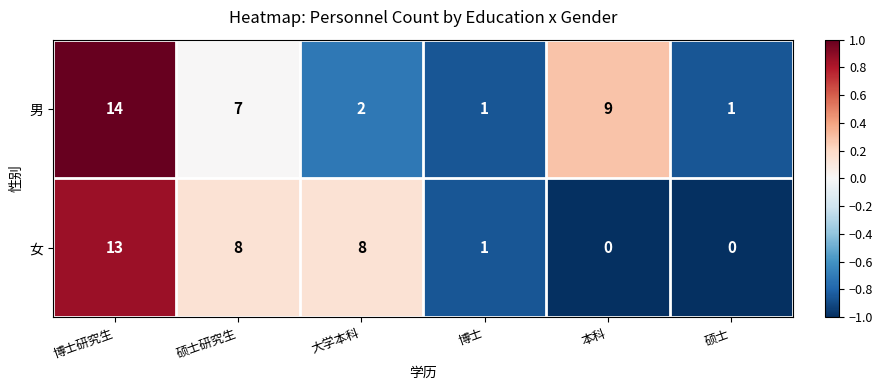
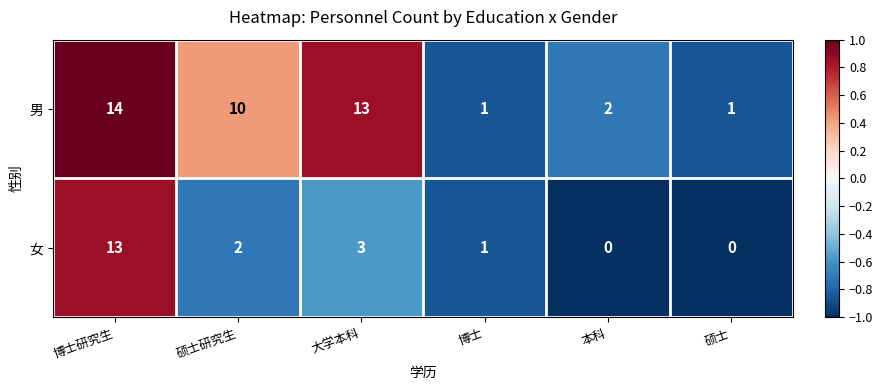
  {
    "男": {
      "博士研究生": 14,
-     "硕士研究生": 7,
-     "大学本科": 2,
+     "硕士研究生": 10,
+     "大学本科": 13,
      "博士": 1,
-     "本科": 9,
+     "本科": 2,
      "硕士": 1
    },
    "女": {
      "博士研究生": 13,
-     "硕士研究生": 8,
-     "大学本科": 8,
+     "硕士研究生": 2,
+     "大学本科": 3,
      "博士": 1,
      "本科": 0,
      "硕士": 0
    }
  }
